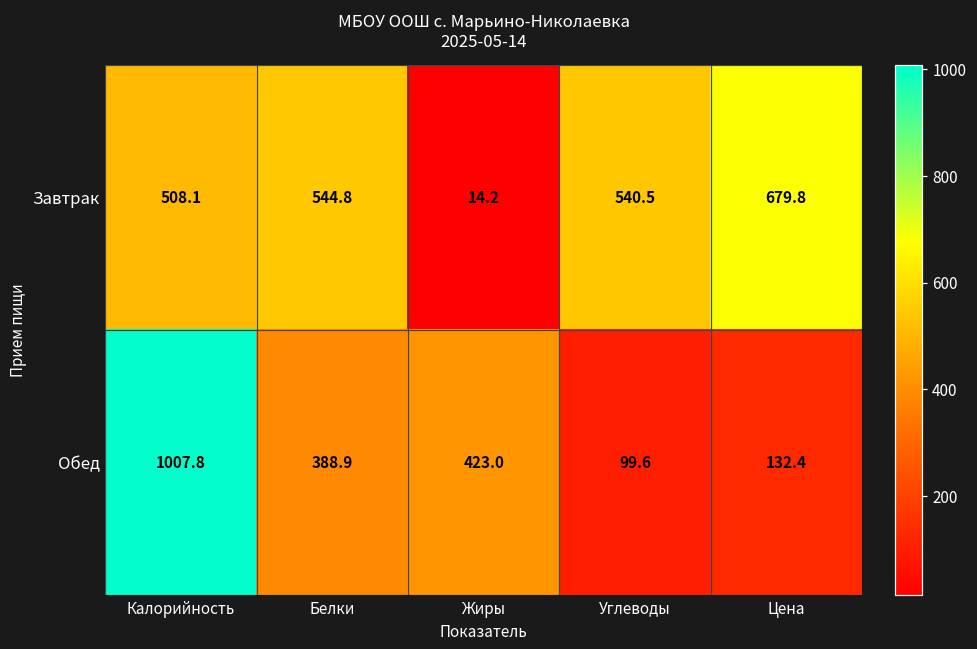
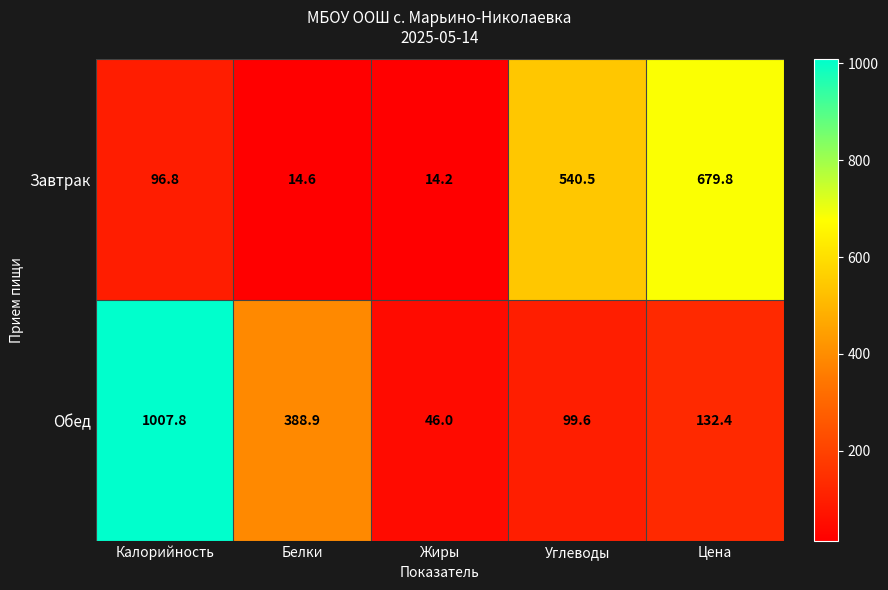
  {
    "Завтрак": {
-     "Калорийность": 508.1,
-     "Белки": 544.8,
+     "Калорийность": 96.8,
+     "Белки": 14.6,
      "Жиры": 14.2,
      "Углеводы": 540.5,
      "Цена": 679.8
    },
    "Обед": {
      "Калорийность": 1007.8,
      "Белки": 388.9,
-     "Жиры": 423.0,
+     "Жиры": 46.0,
      "Углеводы": 99.6,
      "Цена": 132.4
    }
  }
